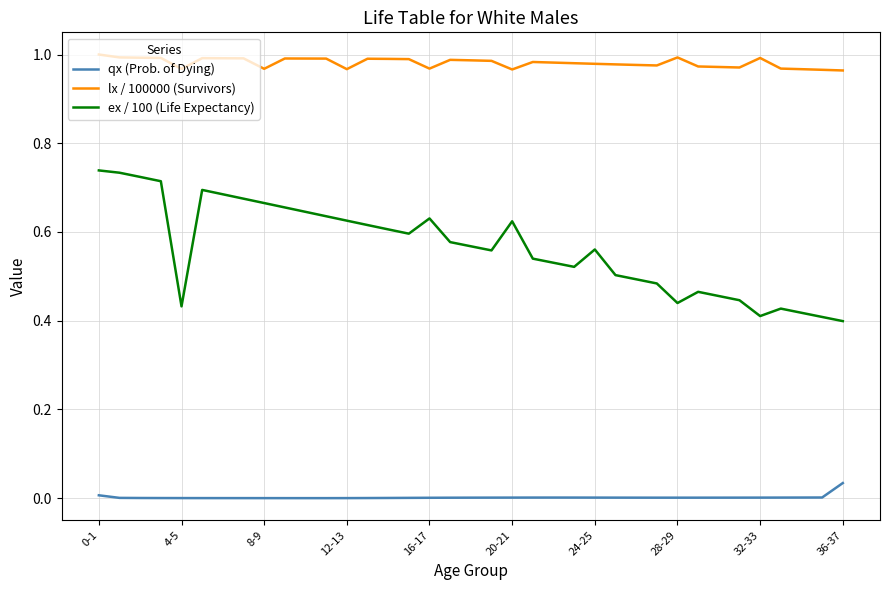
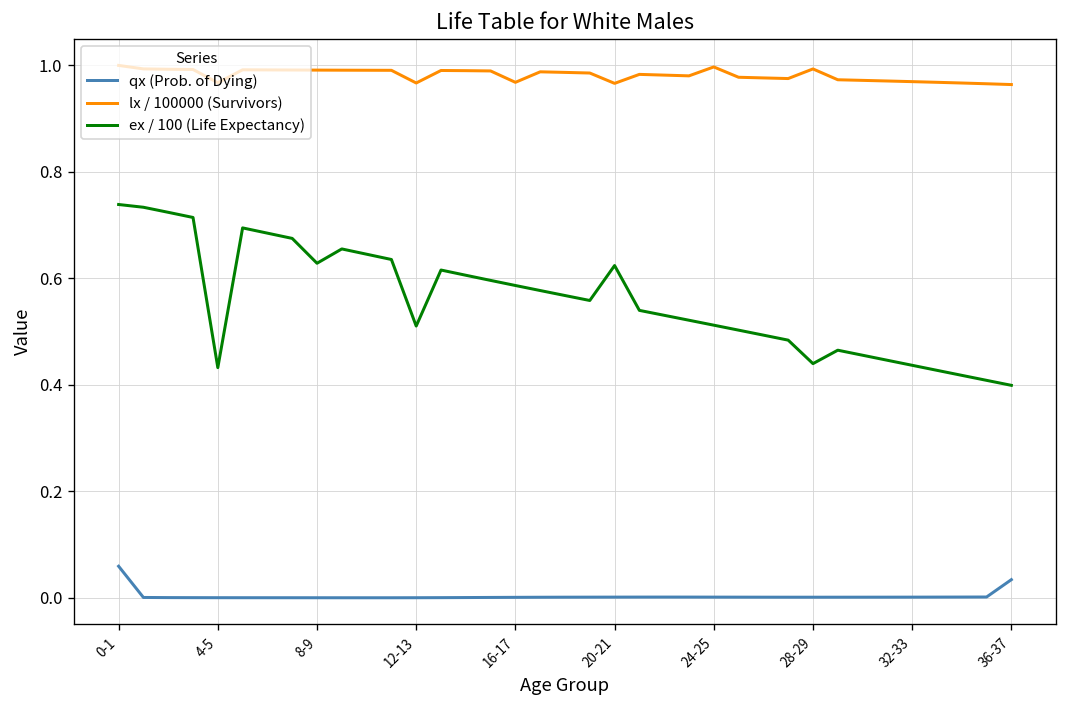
  {
    "qx (Prob. of Dying)": {
-     "0-1": 0.01,
+     "0-1": 0.06,
      "4-5": 0.00,
      "8-9": 0.00,
      "12-13": 0.00,
      "16-17": 0.00,
      "20-21": 0.00,
      "24-25": 0.00,
      "28-29": 0.00,
      "32-33": 0.00,
      "36-37": 0.03
    },
    "lx / 100000 (Survivors)": {
-     "8-9": 0.97,
+     "8-9": 0.99,
      "12-13": 0.97,
      "16-17": 0.97,
      "20-21": 0.97,
-     "24-25": 0.98,
+     "24-25": 1.00,
      "28-29": 0.99,
-     "32-33": 0.99,
+     "32-33": 0.97,
      "36-37": 0.96
    },
    "ex / 100 (Life Expectancy)": {
      "0-1": 0.74,
      "4-5": 0.43,
-     "8-9": 0.67,
-     "12-13": 0.63,
-     "16-17": 0.63,
+     "8-9": 0.63,
+     "12-13": 0.51,
+     "16-17": 0.59,
      "20-21": 0.62,
-     "24-25": 0.56,
+     "24-25": 0.51,
      "28-29": 0.44,
-     "32-33": 0.41,
+     "32-33": 0.44,
      "36-37": 0.40
    }
  }
